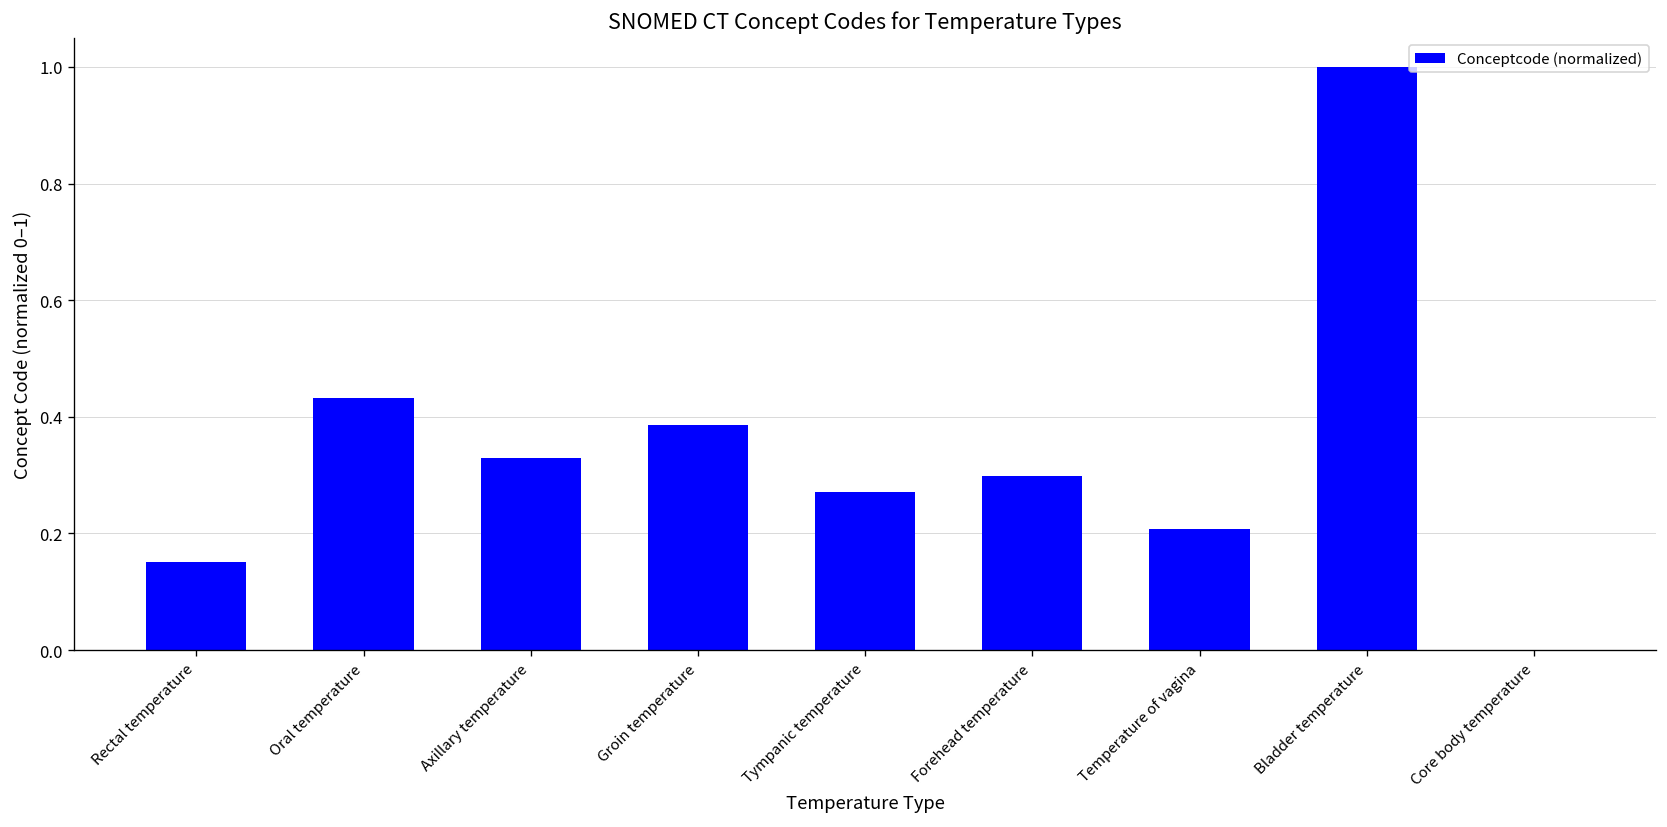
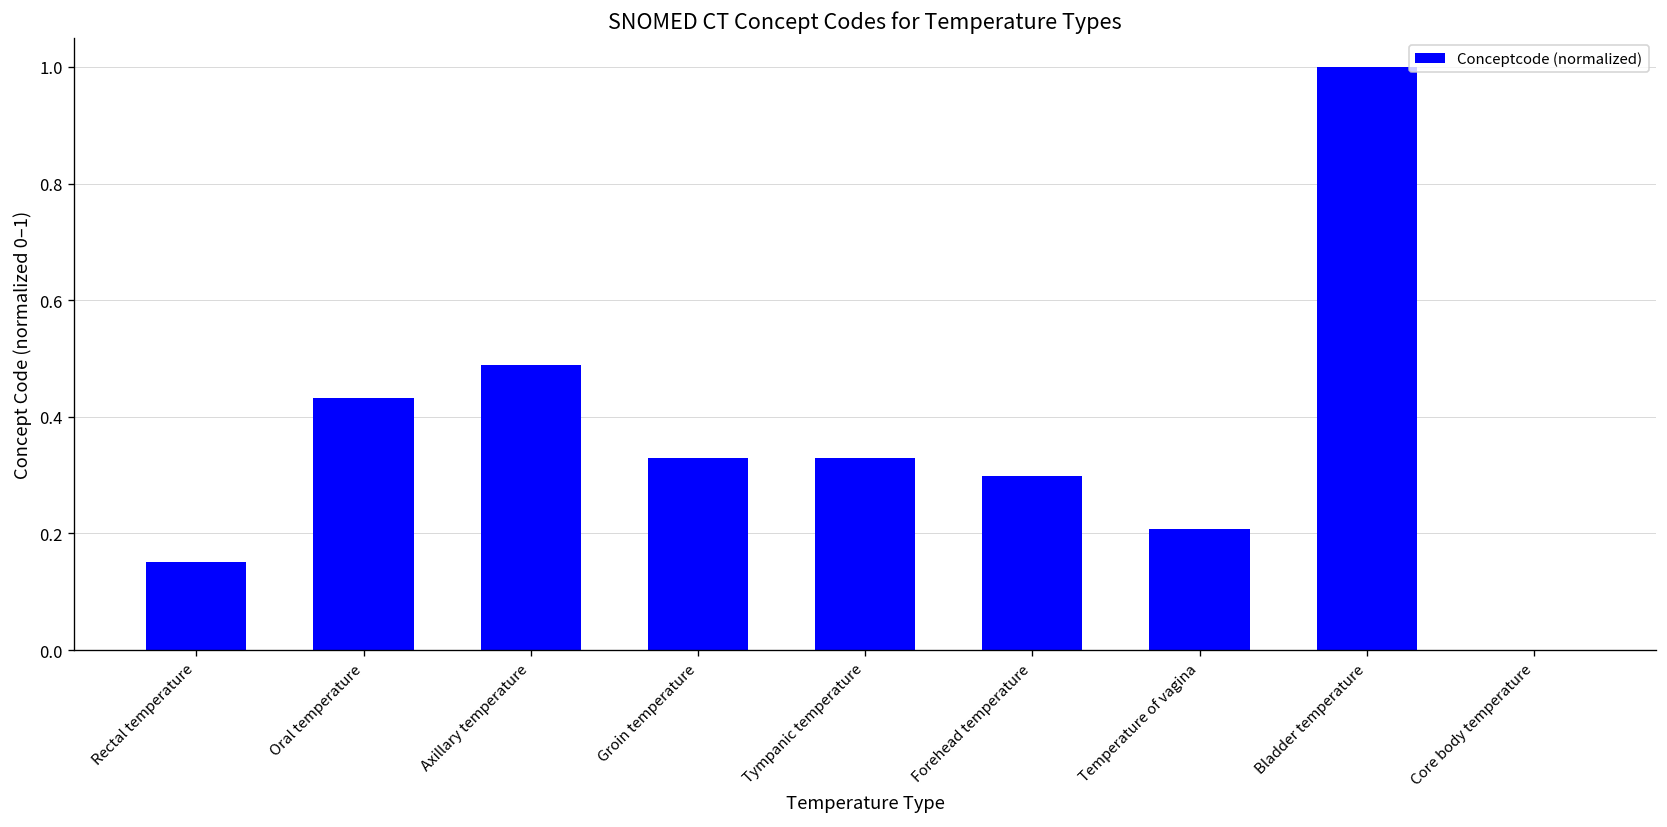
  {
    "Rectal temperature": 0.15,
    "Oral temperature": 0.43,
-   "Axillary temperature": 0.33,
-   "Groin temperature": 0.39,
-   "Tympanic temperature": 0.27,
+   "Axillary temperature": 0.49,
+   "Groin temperature": 0.33,
+   "Tympanic temperature": 0.33,
    "Forehead temperature": 0.30,
    "Temperature of vagina": 0.21,
    "Bladder temperature": 1.00,
    "Core body temperature": 0.00
  }
